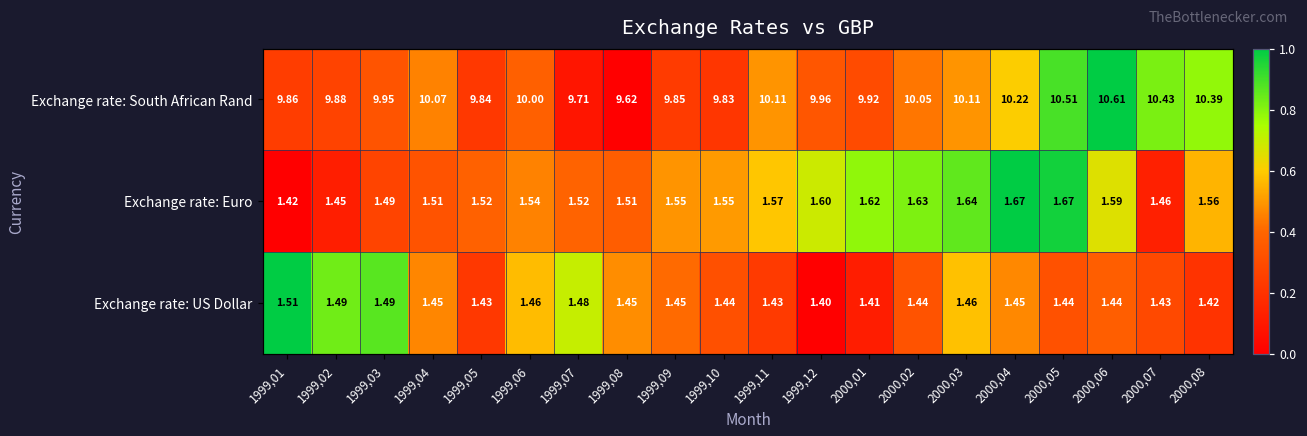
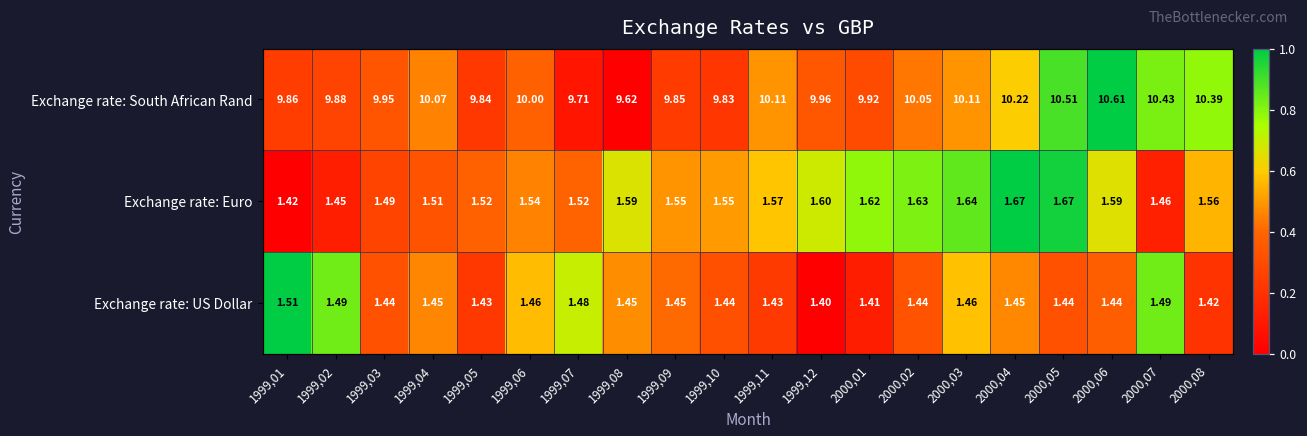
  {
    "Exchange rate: South African Rand": {
      "1999,01": 9.86,
      "1999,02": 9.88,
      "1999,03": 9.95,
      "1999,04": 10.07,
      "1999,05": 9.84,
      "1999,06": 10.00,
      "1999,07": 9.71,
      "1999,08": 9.62,
      "1999,09": 9.85,
      "1999,10": 9.83,
      "1999,11": 10.11,
      "1999,12": 9.96,
      "2000,01": 9.92,
      "2000,02": 10.05,
      "2000,03": 10.11,
      "2000,04": 10.22,
      "2000,05": 10.51,
      "2000,06": 10.61,
      "2000,07": 10.43,
      "2000,08": 10.39
    },
    "Exchange rate: Euro": {
      "1999,01": 1.42,
      "1999,02": 1.45,
      "1999,03": 1.49,
      "1999,04": 1.51,
      "1999,05": 1.52,
      "1999,06": 1.54,
      "1999,07": 1.52,
-     "1999,08": 1.51,
+     "1999,08": 1.59,
      "1999,09": 1.55,
      "1999,10": 1.55,
      "1999,11": 1.57,
      "1999,12": 1.60,
      "2000,01": 1.62,
      "2000,02": 1.63,
      "2000,03": 1.64,
      "2000,04": 1.67,
      "2000,05": 1.67,
      "2000,06": 1.59,
      "2000,07": 1.46,
      "2000,08": 1.56
    },
    "Exchange rate: US Dollar": {
      "1999,01": 1.51,
      "1999,02": 1.49,
-     "1999,03": 1.49,
+     "1999,03": 1.44,
      "1999,04": 1.45,
      "1999,05": 1.43,
      "1999,06": 1.46,
      "1999,07": 1.48,
      "1999,08": 1.45,
      "1999,09": 1.45,
      "1999,10": 1.44,
      "1999,11": 1.43,
      "1999,12": 1.40,
      "2000,01": 1.41,
      "2000,02": 1.44,
      "2000,03": 1.46,
      "2000,04": 1.45,
      "2000,05": 1.44,
      "2000,06": 1.44,
-     "2000,07": 1.43,
+     "2000,07": 1.49,
      "2000,08": 1.42
    }
  }
